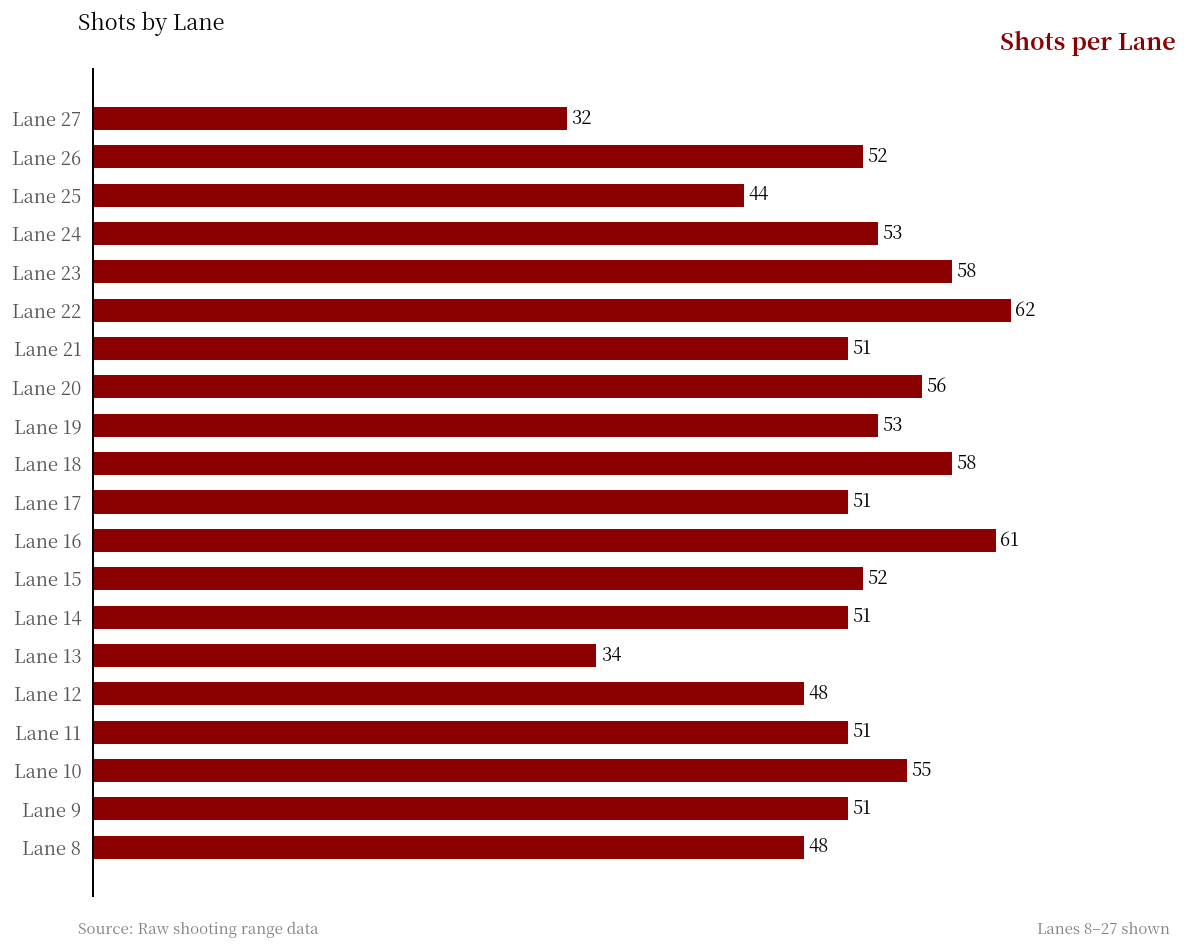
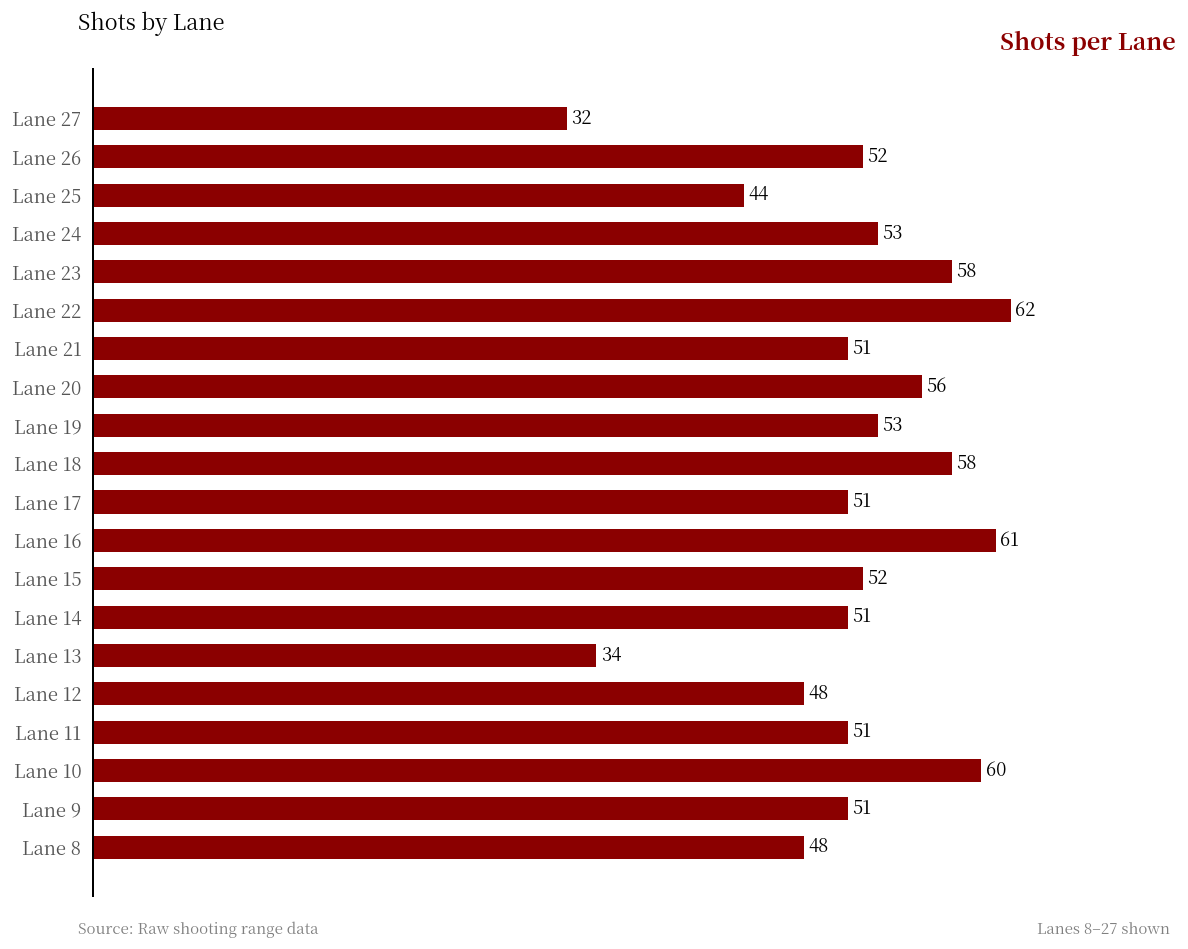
  {
    "Lane 27": 32,
    "Lane 26": 52,
    "Lane 25": 44,
    "Lane 24": 53,
    "Lane 23": 58,
    "Lane 22": 62,
    "Lane 21": 51,
    "Lane 20": 56,
    "Lane 19": 53,
    "Lane 18": 58,
    "Lane 17": 51,
    "Lane 16": 61,
    "Lane 15": 52,
    "Lane 14": 51,
    "Lane 13": 34,
    "Lane 12": 48,
    "Lane 11": 51,
-   "Lane 10": 55,
+   "Lane 10": 60,
    "Lane 9": 51,
    "Lane 8": 48
  }
